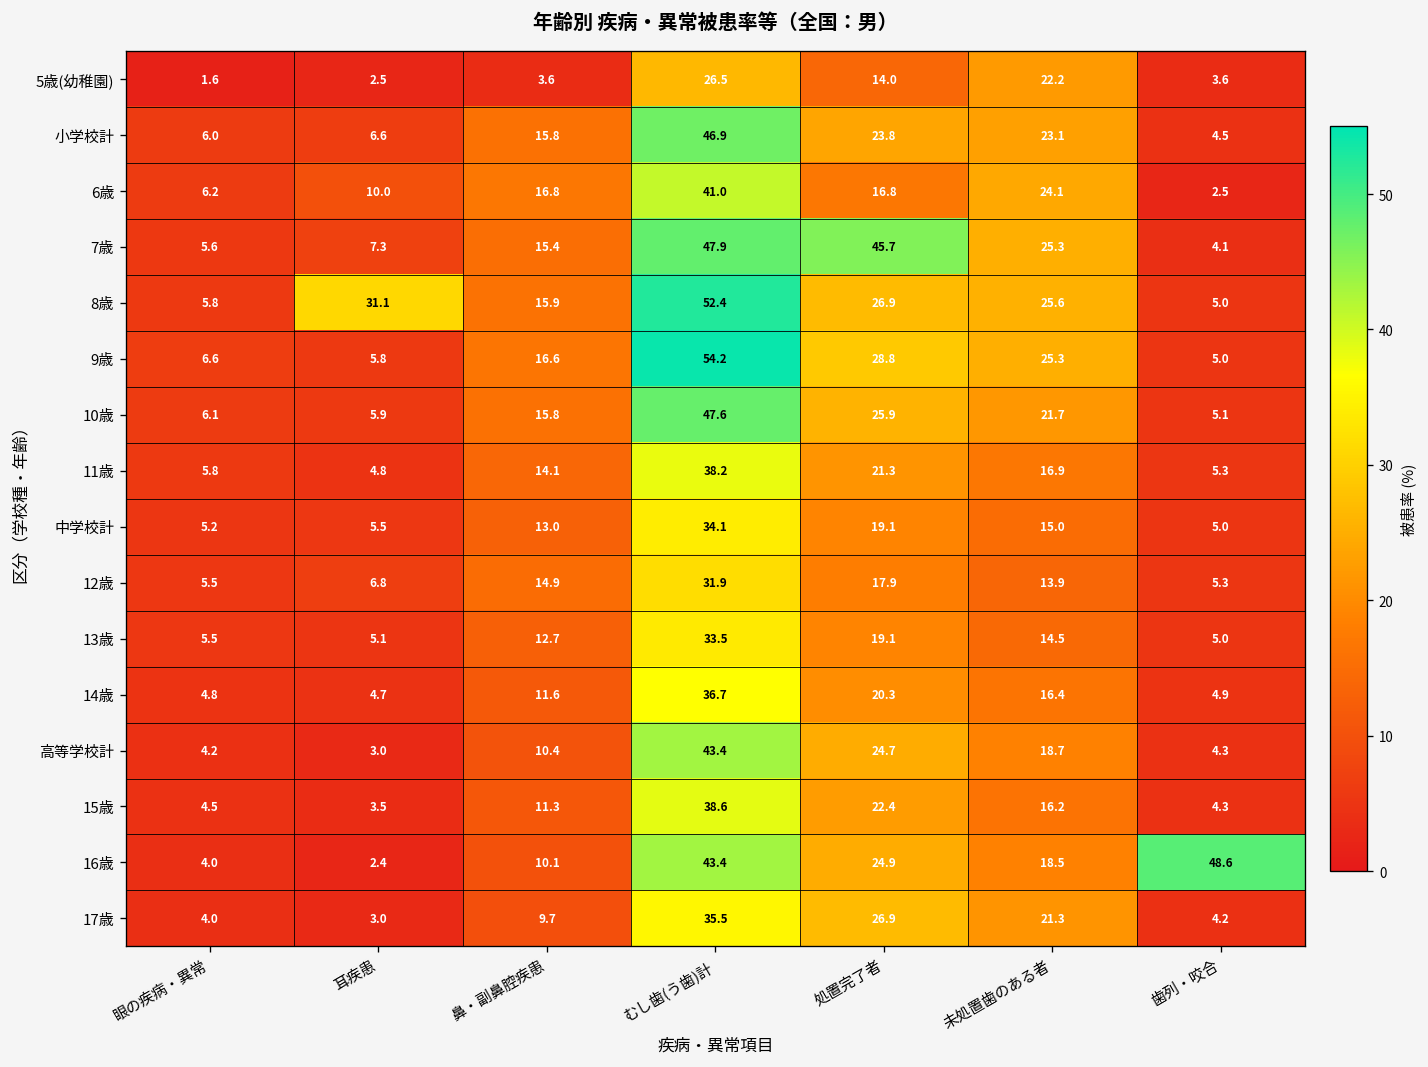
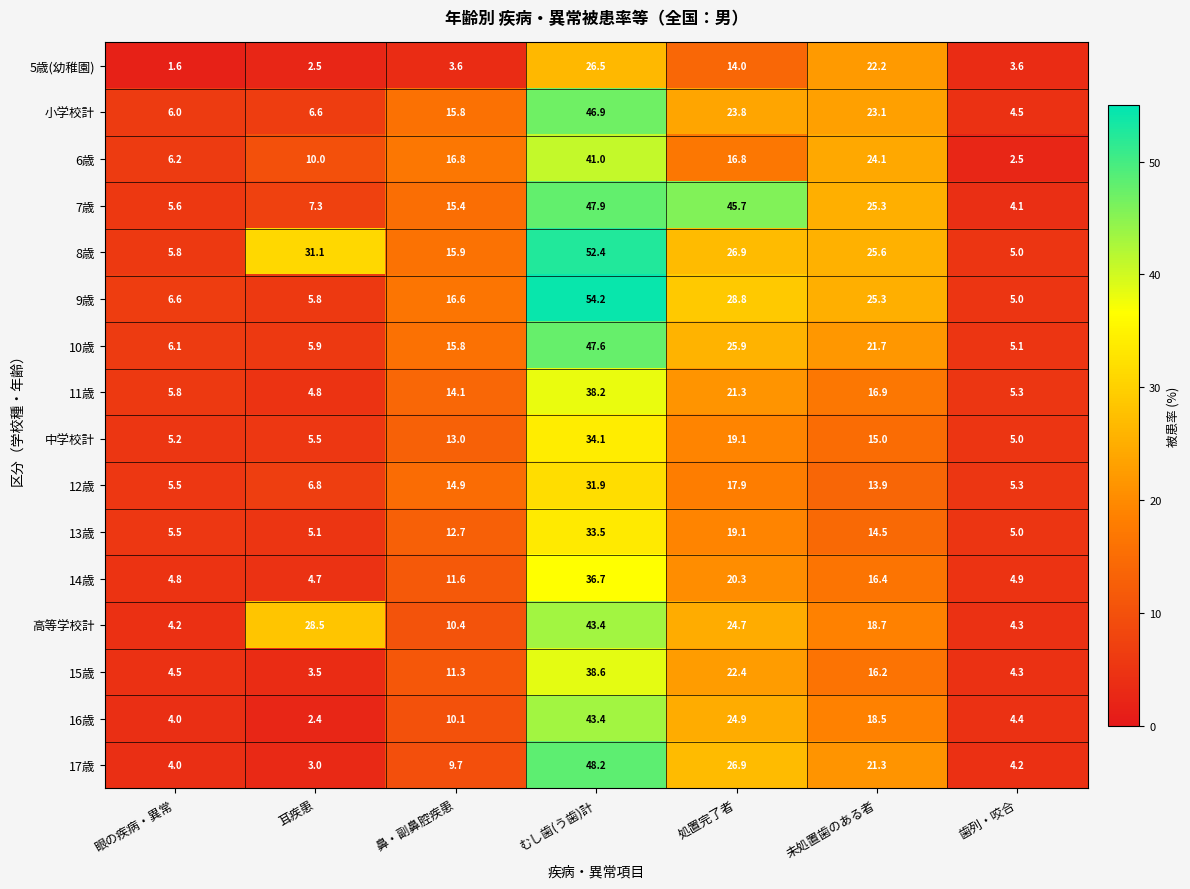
  {
    "5歳(幼稚園)": {
      "眼の疾病・異常": 1.6,
      "耳疾患": 2.5,
      "鼻・副鼻腔疾患": 3.6,
      "むし歯(う歯)計": 26.5,
      "処置完了者": 14.0,
      "未処置歯のある者": 22.2,
      "歯列・咬合": 3.6
    },
    "小学校計": {
      "眼の疾病・異常": 6.0,
      "耳疾患": 6.6,
      "鼻・副鼻腔疾患": 15.8,
      "むし歯(う歯)計": 46.9,
      "処置完了者": 23.8,
      "未処置歯のある者": 23.1,
      "歯列・咬合": 4.5
    },
    "6歳": {
      "眼の疾病・異常": 6.2,
      "耳疾患": 10.0,
      "鼻・副鼻腔疾患": 16.8,
      "むし歯(う歯)計": 41.0,
      "処置完了者": 16.8,
      "未処置歯のある者": 24.1,
      "歯列・咬合": 2.5
    },
    "7歳": {
      "眼の疾病・異常": 5.6,
      "耳疾患": 7.3,
      "鼻・副鼻腔疾患": 15.4,
      "むし歯(う歯)計": 47.9,
      "処置完了者": 45.7,
      "未処置歯のある者": 25.3,
      "歯列・咬合": 4.1
    },
    "8歳": {
      "眼の疾病・異常": 5.8,
      "耳疾患": 31.1,
      "鼻・副鼻腔疾患": 15.9,
      "むし歯(う歯)計": 52.4,
      "処置完了者": 26.9,
      "未処置歯のある者": 25.6,
      "歯列・咬合": 5.0
    },
    "9歳": {
      "眼の疾病・異常": 6.6,
      "耳疾患": 5.8,
      "鼻・副鼻腔疾患": 16.6,
      "むし歯(う歯)計": 54.2,
      "処置完了者": 28.8,
      "未処置歯のある者": 25.3,
      "歯列・咬合": 5.0
    },
    "10歳": {
      "眼の疾病・異常": 6.1,
      "耳疾患": 5.9,
      "鼻・副鼻腔疾患": 15.8,
      "むし歯(う歯)計": 47.6,
      "処置完了者": 25.9,
      "未処置歯のある者": 21.7,
      "歯列・咬合": 5.1
    },
    "11歳": {
      "眼の疾病・異常": 5.8,
      "耳疾患": 4.8,
      "鼻・副鼻腔疾患": 14.1,
      "むし歯(う歯)計": 38.2,
      "処置完了者": 21.3,
      "未処置歯のある者": 16.9,
      "歯列・咬合": 5.3
    },
    "中学校計": {
      "眼の疾病・異常": 5.2,
      "耳疾患": 5.5,
      "鼻・副鼻腔疾患": 13.0,
      "むし歯(う歯)計": 34.1,
      "処置完了者": 19.1,
      "未処置歯のある者": 15.0,
      "歯列・咬合": 5.0
    },
    "12歳": {
      "眼の疾病・異常": 5.5,
      "耳疾患": 6.8,
      "鼻・副鼻腔疾患": 14.9,
      "むし歯(う歯)計": 31.9,
      "処置完了者": 17.9,
      "未処置歯のある者": 13.9,
      "歯列・咬合": 5.3
    },
    "13歳": {
      "眼の疾病・異常": 5.5,
      "耳疾患": 5.1,
      "鼻・副鼻腔疾患": 12.7,
      "むし歯(う歯)計": 33.5,
      "処置完了者": 19.1,
      "未処置歯のある者": 14.5,
      "歯列・咬合": 5.0
    },
    "14歳": {
      "眼の疾病・異常": 4.8,
      "耳疾患": 4.7,
      "鼻・副鼻腔疾患": 11.6,
      "むし歯(う歯)計": 36.7,
      "処置完了者": 20.3,
      "未処置歯のある者": 16.4,
      "歯列・咬合": 4.9
    },
    "高等学校計": {
      "眼の疾病・異常": 4.2,
-     "耳疾患": 3.0,
+     "耳疾患": 28.5,
      "鼻・副鼻腔疾患": 10.4,
      "むし歯(う歯)計": 43.4,
      "処置完了者": 24.7,
      "未処置歯のある者": 18.7,
      "歯列・咬合": 4.3
    },
    "15歳": {
      "眼の疾病・異常": 4.5,
      "耳疾患": 3.5,
      "鼻・副鼻腔疾患": 11.3,
      "むし歯(う歯)計": 38.6,
      "処置完了者": 22.4,
      "未処置歯のある者": 16.2,
      "歯列・咬合": 4.3
    },
    "16歳": {
      "眼の疾病・異常": 4.0,
      "耳疾患": 2.4,
      "鼻・副鼻腔疾患": 10.1,
      "むし歯(う歯)計": 43.4,
      "処置完了者": 24.9,
      "未処置歯のある者": 18.5,
-     "歯列・咬合": 48.6
+     "歯列・咬合": 4.4
    },
    "17歳": {
      "眼の疾病・異常": 4.0,
      "耳疾患": 3.0,
      "鼻・副鼻腔疾患": 9.7,
-     "むし歯(う歯)計": 35.5,
+     "むし歯(う歯)計": 48.2,
      "処置完了者": 26.9,
      "未処置歯のある者": 21.3,
      "歯列・咬合": 4.2
    }
  }
